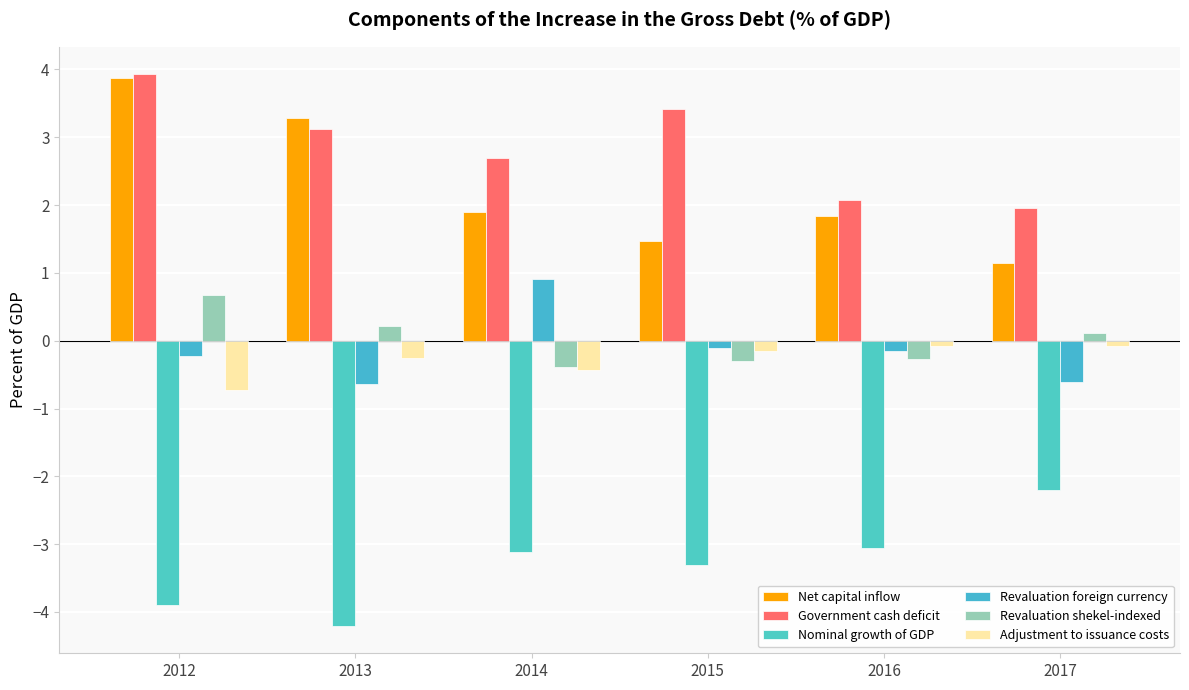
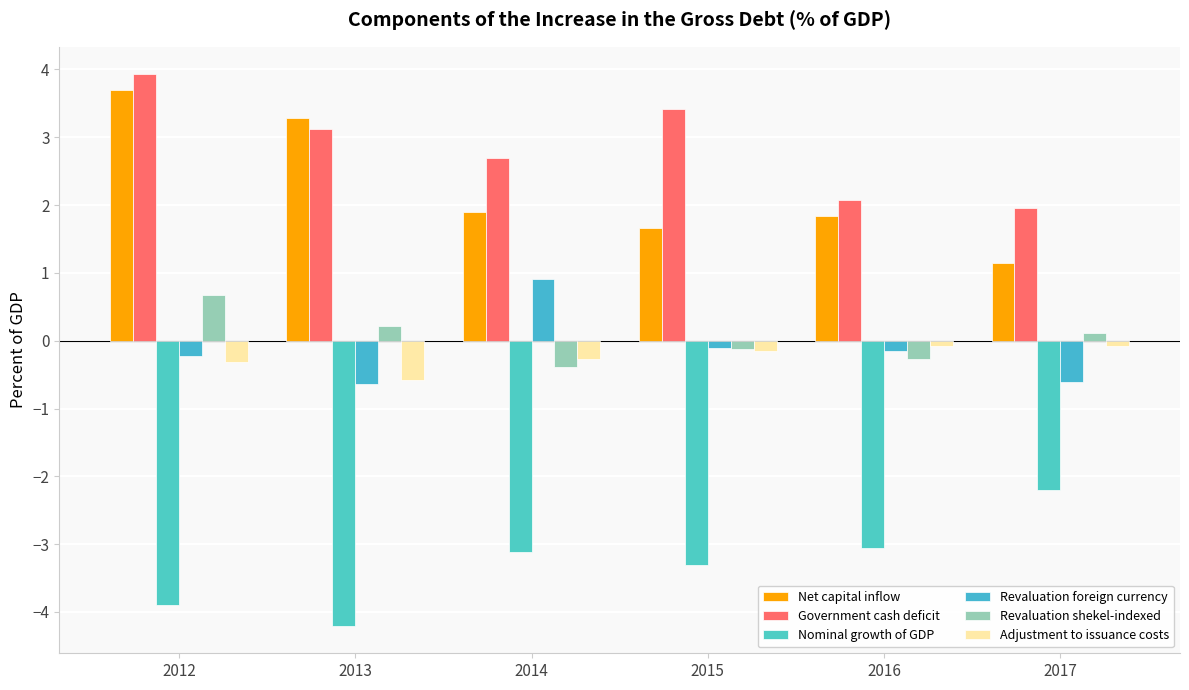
  {
    "Net capital inflow": {
-     "2012": 3.9,
+     "2012": 3.7,
      "2013": 3.3,
      "2014": 1.9,
-     "2015": 1.5,
+     "2015": 1.7,
      "2016": 1.8,
      "2017": 1.2
    },
    "Government cash deficit": {
      "2012": 3.9,
      "2013": 3.1,
      "2014": 2.7,
      "2015": 3.4,
      "2016": 2.1,
      "2017": 1.9
    },
    "Revaluation shekel-indexed": {
      "2012": 0.7,
      "2013": 0.2,
      "2014": -0.4,
-     "2015": -0.3,
+     "2015": -0.1,
      "2016": -0.3,
      "2017": 0.1
    },
    "Adjustment to issuance costs": {
-     "2012": -0.7,
-     "2013": -0.3,
-     "2014": -0.4,
+     "2012": -0.3,
+     "2013": -0.6,
+     "2014": -0.3,
      "2015": -0.2,
      "2016": -0.1,
      "2017": -0.1
    }
  }
